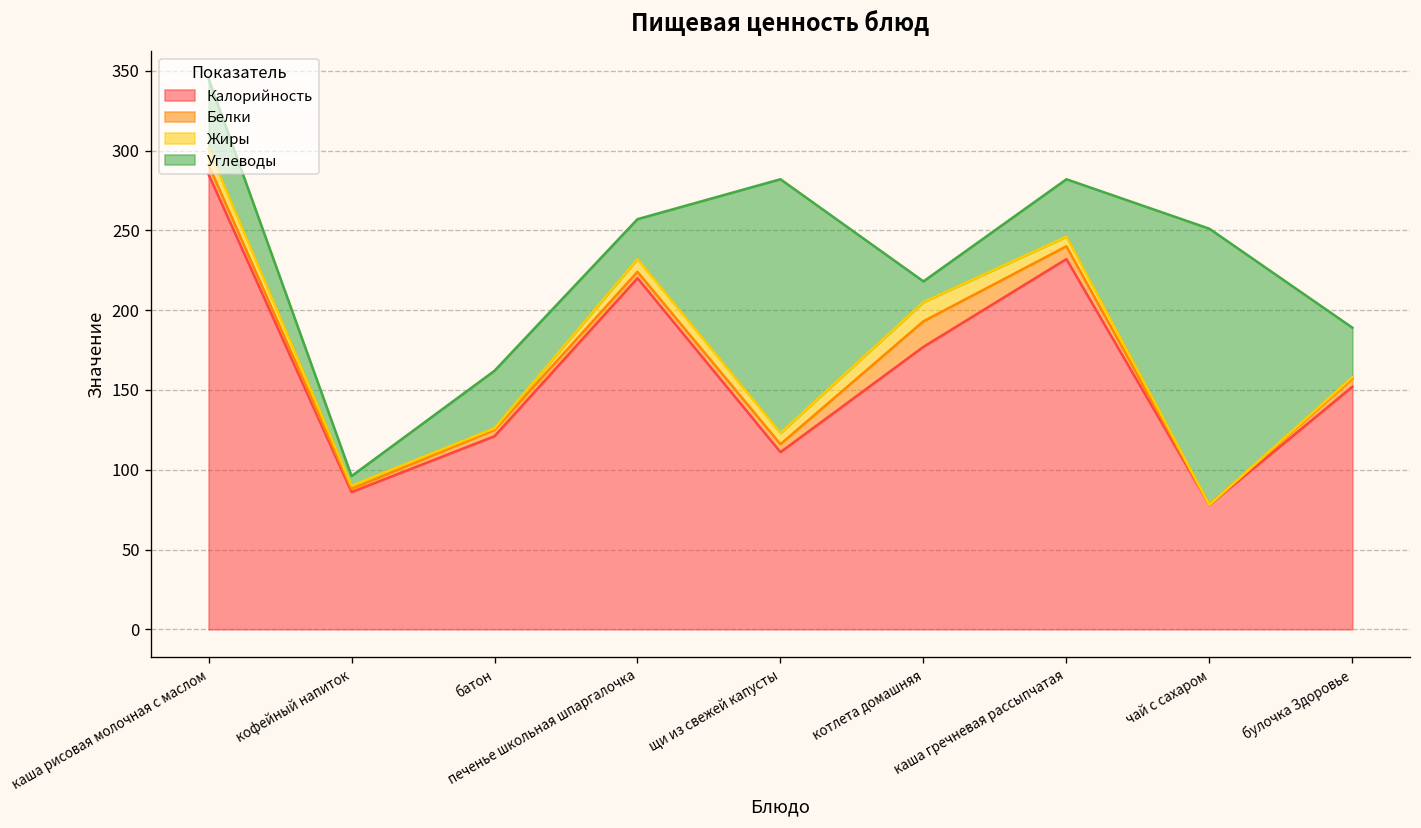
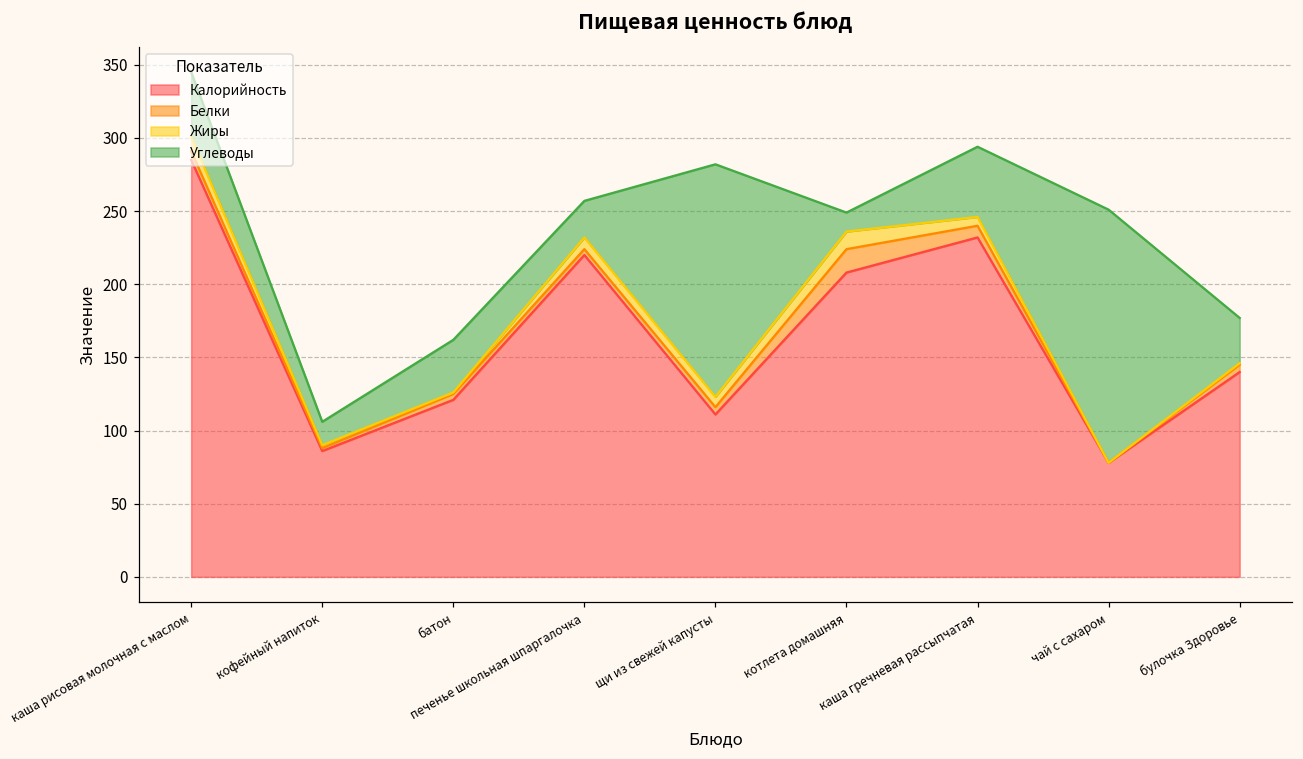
  {
    "Калорийность": {
      "кофейный напиток": 86,
      "батон": 121,
      "печенье школьная шпаргалочка": 220,
      "щи из свежей капусты": 111,
-     "котлета домашняя": 177,
+     "котлета домашняя": 208,
      "каша гречневая рассыпчатая": 232,
-     "булочка Здоровье": 152
+     "булочка Здоровье": 140
    },
    "Углеводы": {
-     "кофейный напиток": 6,
+     "кофейный напиток": 16,
      "батон": 36,
      "печенье школьная шпаргалочка": 25,
      "щи из свежей капусты": 159,
      "котлета домашняя": 13,
-     "каша гречневая рассыпчатая": 36,
+     "каша гречневая рассыпчатая": 48,
      "чай с сахаром": 173,
      "булочка Здоровье": 31
    }
  }
